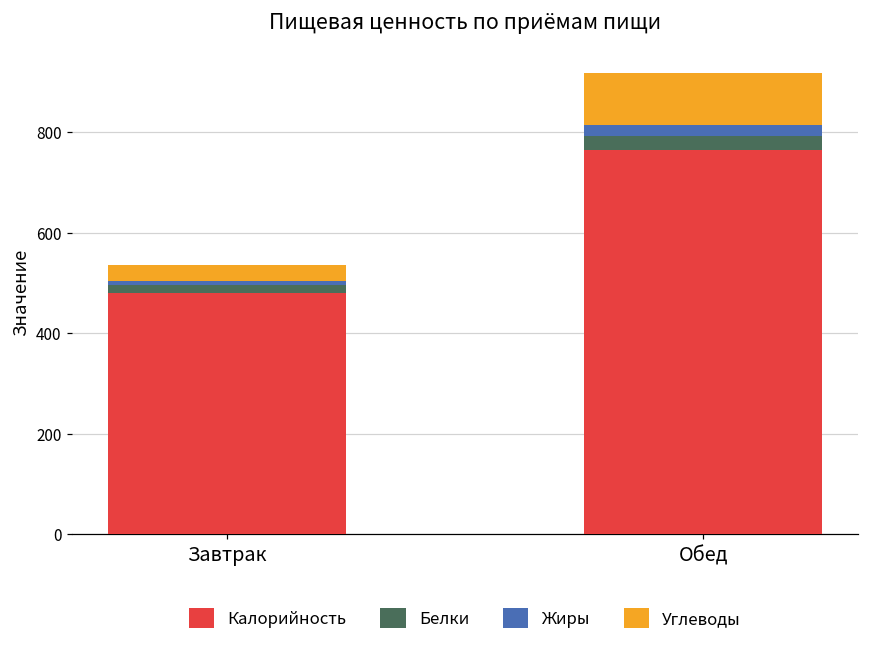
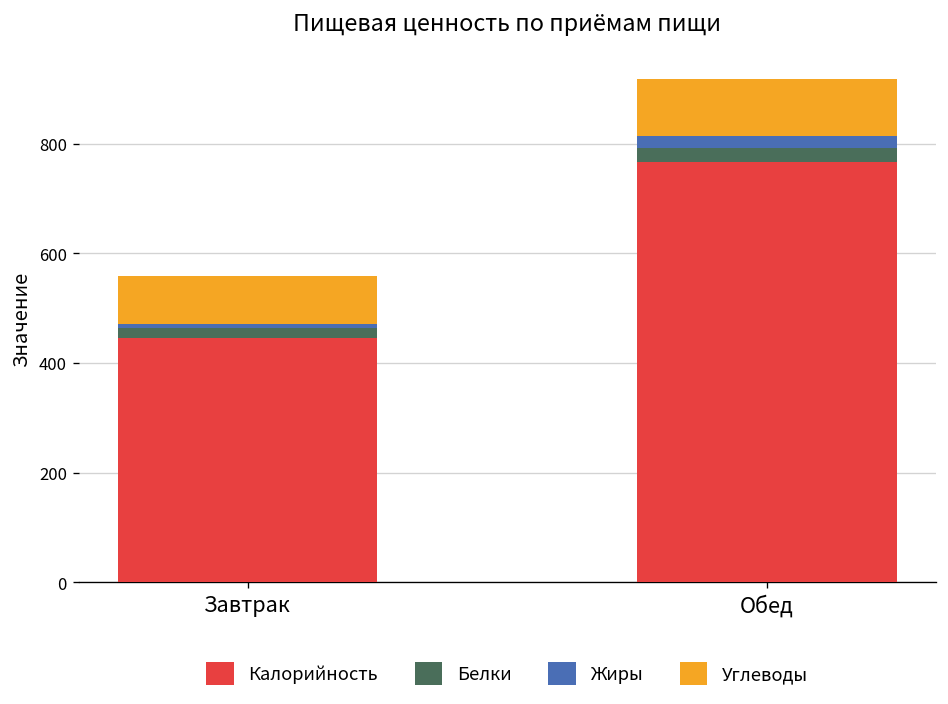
  {
    "Калорийность": {
-     "Завтрак": 480,
+     "Завтрак": 450,
      "Обед": 770
    },
    "Белки": {
      "Завтрак": 20,
      "Обед": 30
    },
    "Жиры": {
      "Завтрак": 10,
      "Обед": 20
    },
    "Углеводы": {
-     "Завтрак": 30,
+     "Завтрак": 90,
      "Обед": 100
    }
  }
